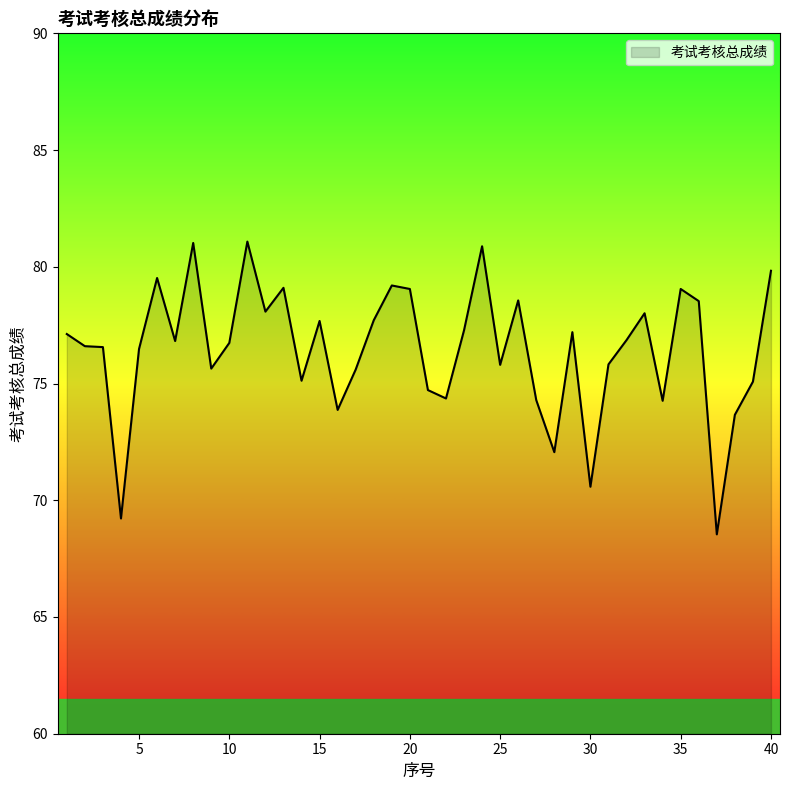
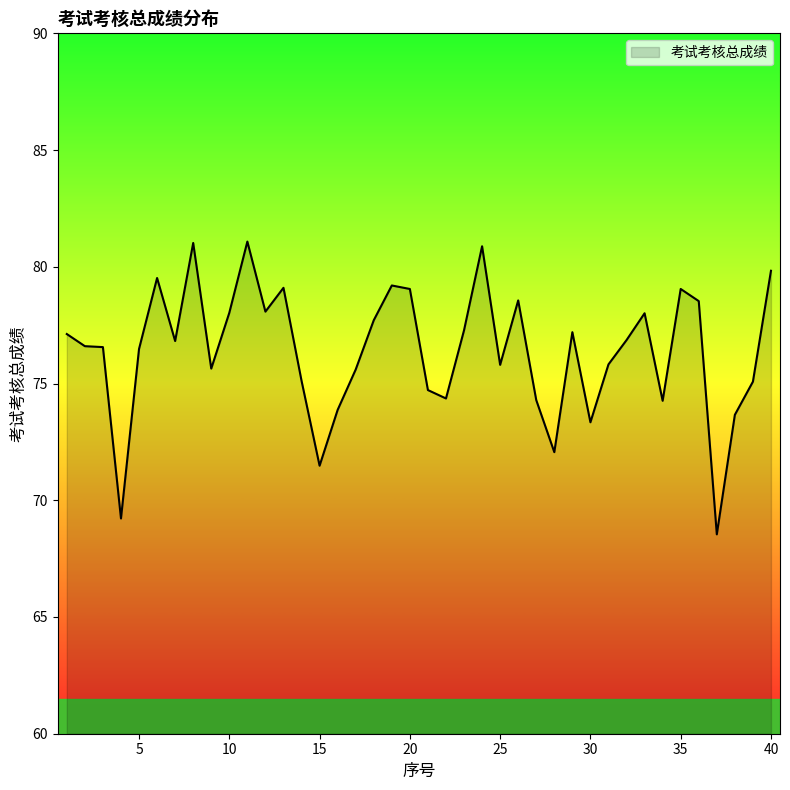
  {
    "5": 76.5,
-   "10": 76.7,
-   "15": 77.7,
+   "10": 78.0,
+   "15": 71.5,
    "20": 79.1,
    "25": 75.8,
-   "30": 70.6,
+   "30": 73.3,
    "35": 79.1,
    "40": 79.8
  }
